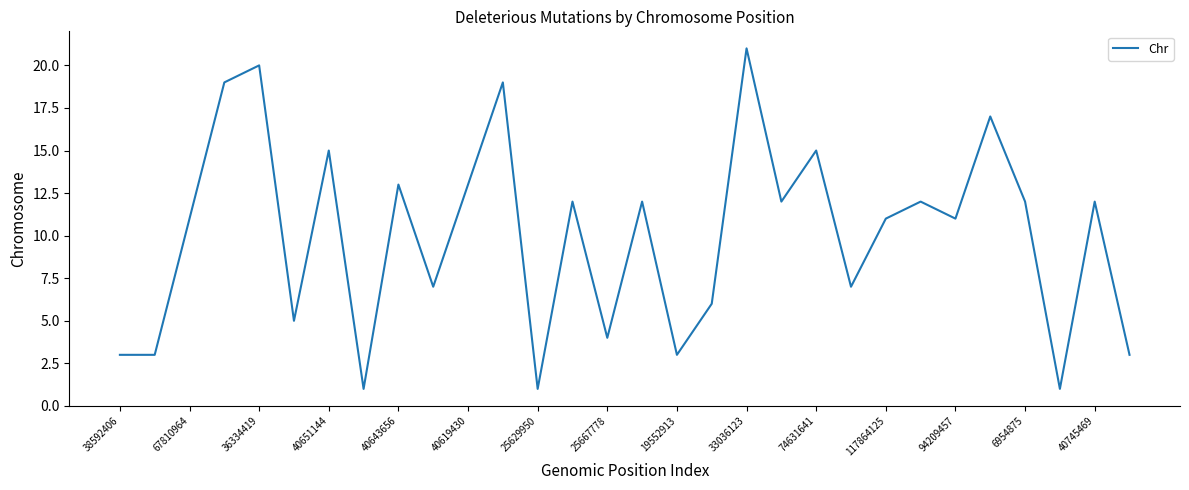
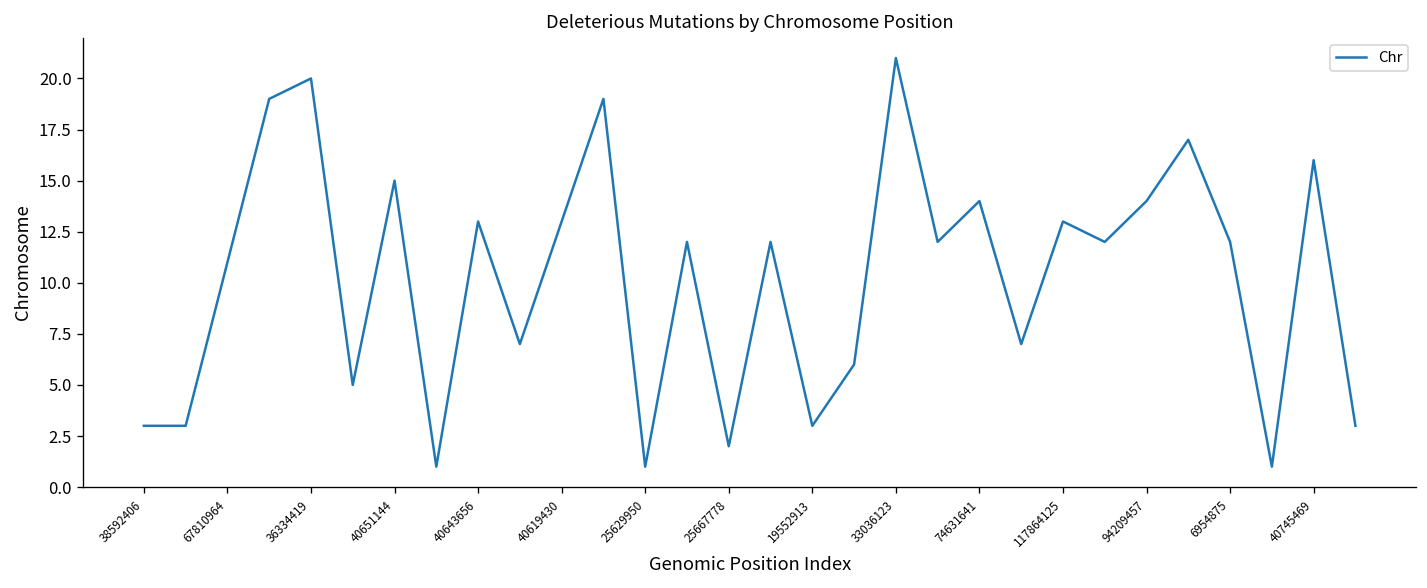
  {
    "38592406": 3,
    "67810964": 11,
    "36334419": 20,
    "40651144": 15,
    "40643656": 13,
    "40619430": 13,
    "25629950": 1,
-   "25667778": 4,
+   "25667778": 2,
    "19552913": 3,
    "33036123": 21,
-   "74631641": 15,
-   "117864125": 11,
-   "94209457": 11,
+   "74631641": 14,
+   "117864125": 13,
+   "94209457": 14,
    "6954875": 12,
-   "40745469": 12
+   "40745469": 16
  }
